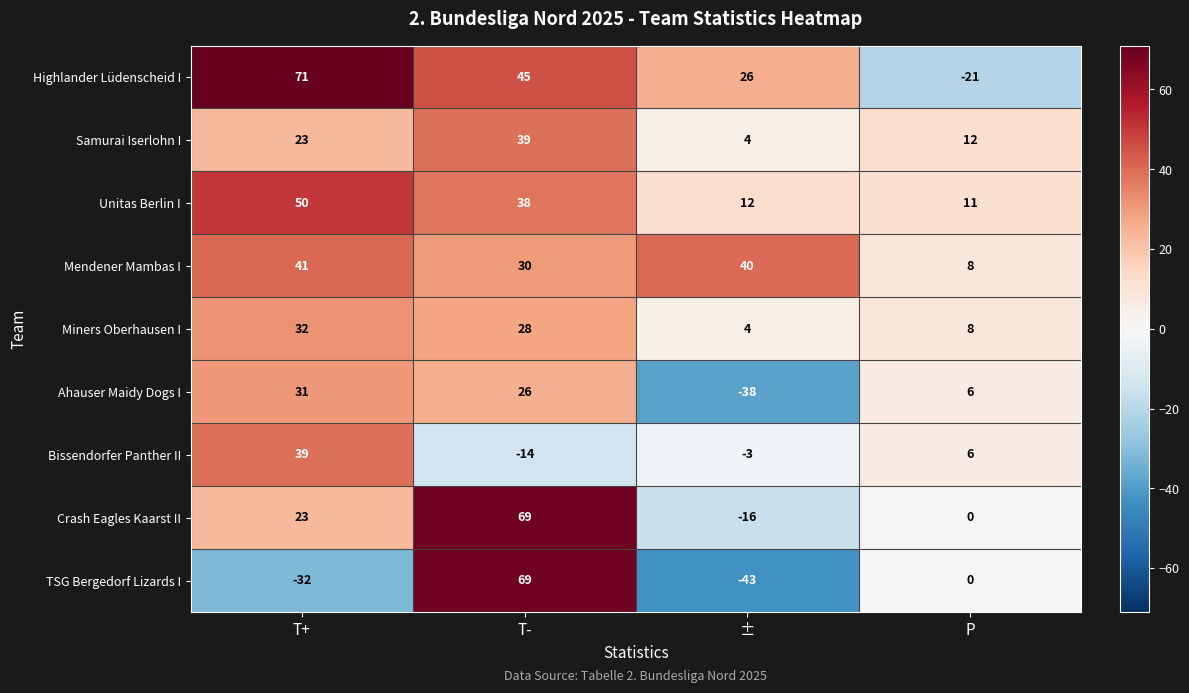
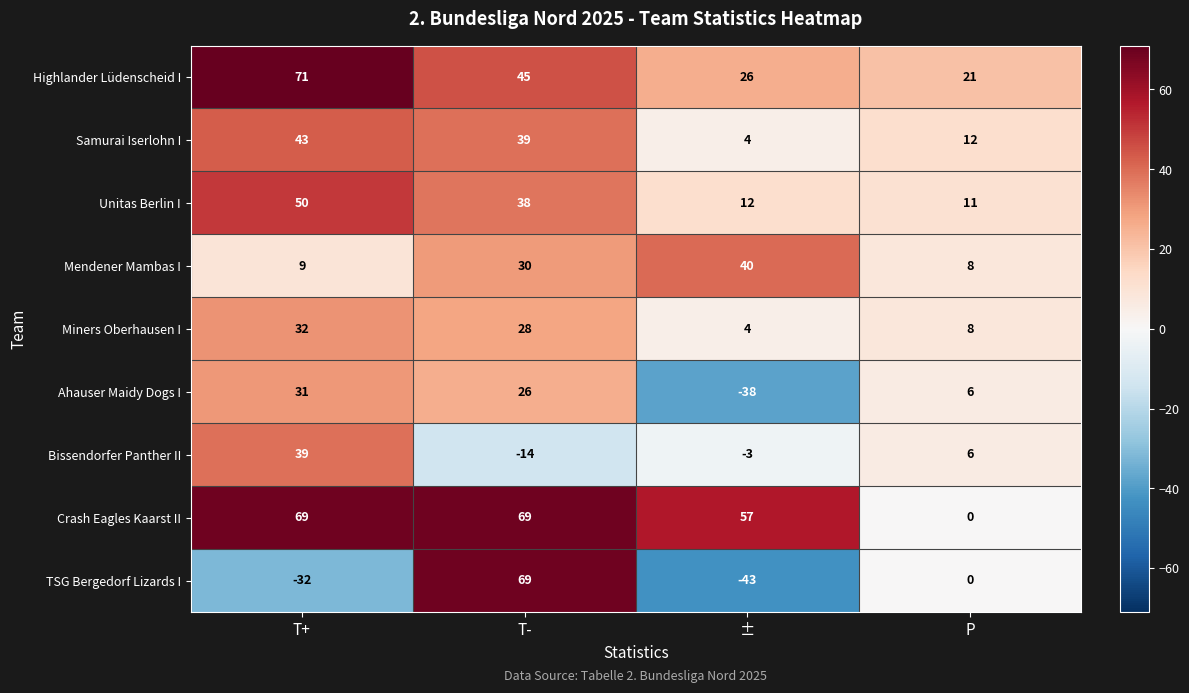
  {
    "Highlander Lüdenscheid I": {
      "T+": 71,
      "T-": 45,
      "±": 26,
-     "P": -21
+     "P": 21
    },
    "Samurai Iserlohn I": {
-     "T+": 23,
+     "T+": 43,
      "T-": 39,
      "±": 4,
      "P": 12
    },
    "Unitas Berlin I": {
      "T+": 50,
      "T-": 38,
      "±": 12,
      "P": 11
    },
    "Mendener Mambas I": {
-     "T+": 41,
+     "T+": 9,
      "T-": 30,
      "±": 40,
      "P": 8
    },
    "Miners Oberhausen I": {
      "T+": 32,
      "T-": 28,
      "±": 4,
      "P": 8
    },
    "Ahauser Maidy Dogs I": {
      "T+": 31,
      "T-": 26,
      "±": -38,
      "P": 6
    },
    "Bissendorfer Panther II": {
      "T+": 39,
      "T-": -14,
      "±": -3,
      "P": 6
    },
    "Crash Eagles Kaarst II": {
-     "T+": 23,
+     "T+": 69,
      "T-": 69,
-     "±": -16,
+     "±": 57,
      "P": 0
    },
    "TSG Bergedorf Lizards I": {
      "T+": -32,
      "T-": 69,
      "±": -43,
      "P": 0
    }
  }
